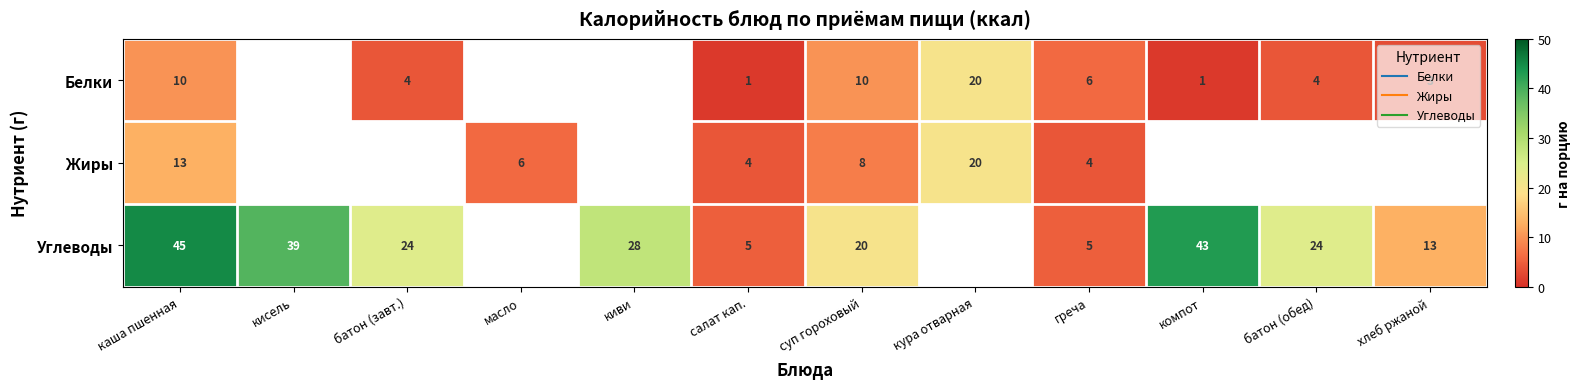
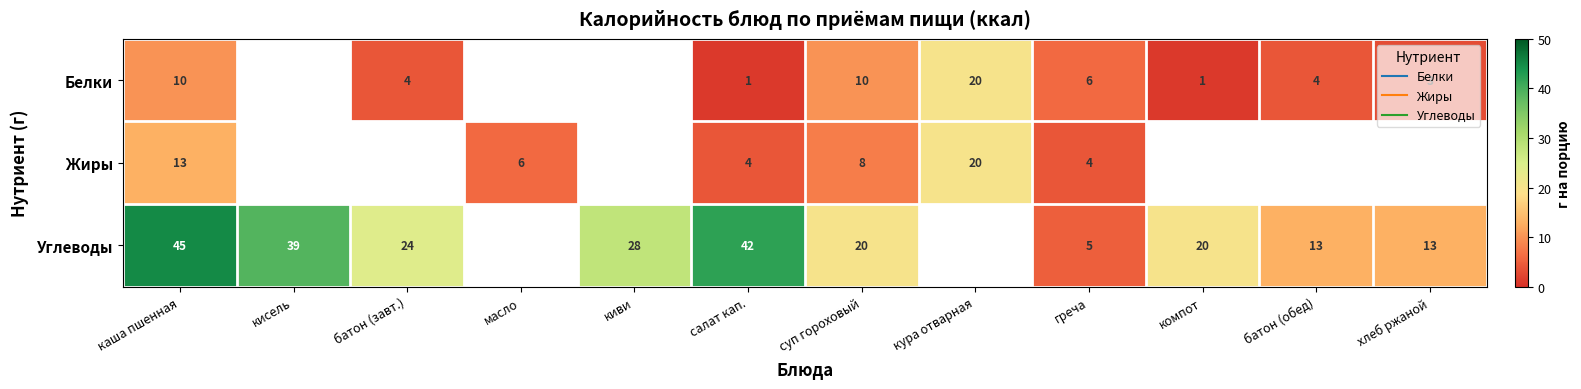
  {
    "Белки": {
      "каша пшенная": 10,
      "батон (завт.)": 4,
      "салат кап.": 1,
      "суп гороховый": 10,
      "кура отварная": 20,
      "греча": 6,
      "компот": 1,
      "батон (обед)": 4
    },
    "Жиры": {
      "каша пшенная": 13,
      "масло": 6,
      "салат кап.": 4,
      "суп гороховый": 8,
      "кура отварная": 20,
      "греча": 4
    },
    "Углеводы": {
      "каша пшенная": 45,
      "кисель": 39,
      "батон (завт.)": 24,
      "киви": 28,
-     "салат кап.": 5,
+     "салат кап.": 42,
      "суп гороховый": 20,
      "греча": 5,
-     "компот": 43,
-     "батон (обед)": 24,
+     "компот": 20,
+     "батон (обед)": 13,
      "хлеб ржаной": 13
    }
  }
